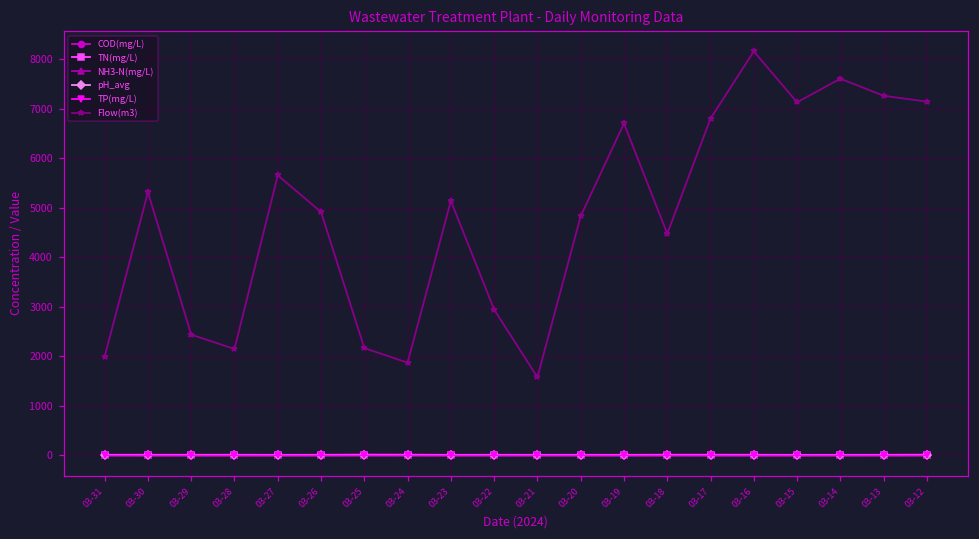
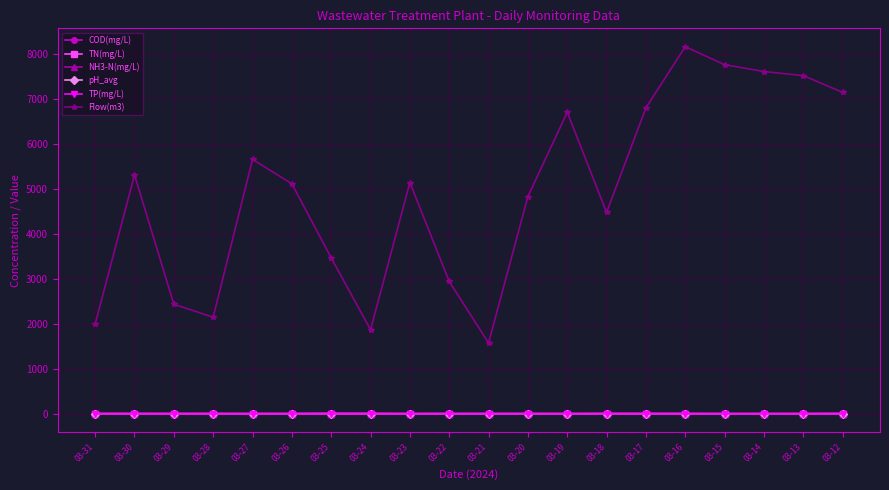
  {
    "Flow(m3)": {
      "03-31": 2000,
      "03-30": 5300,
      "03-29": 2400,
      "03-28": 2100,
      "03-27": 5700,
-     "03-26": 4900,
-     "03-25": 2200,
+     "03-26": 5100,
+     "03-25": 3500,
      "03-24": 1900,
      "03-23": 5100,
      "03-22": 2900,
      "03-21": 1600,
      "03-20": 4800,
      "03-19": 6700,
      "03-18": 4500,
      "03-17": 6800,
      "03-16": 8200,
-     "03-15": 7100,
+     "03-15": 7800,
      "03-14": 7600,
-     "03-13": 7300,
+     "03-13": 7500,
      "03-12": 7100
    }
  }
